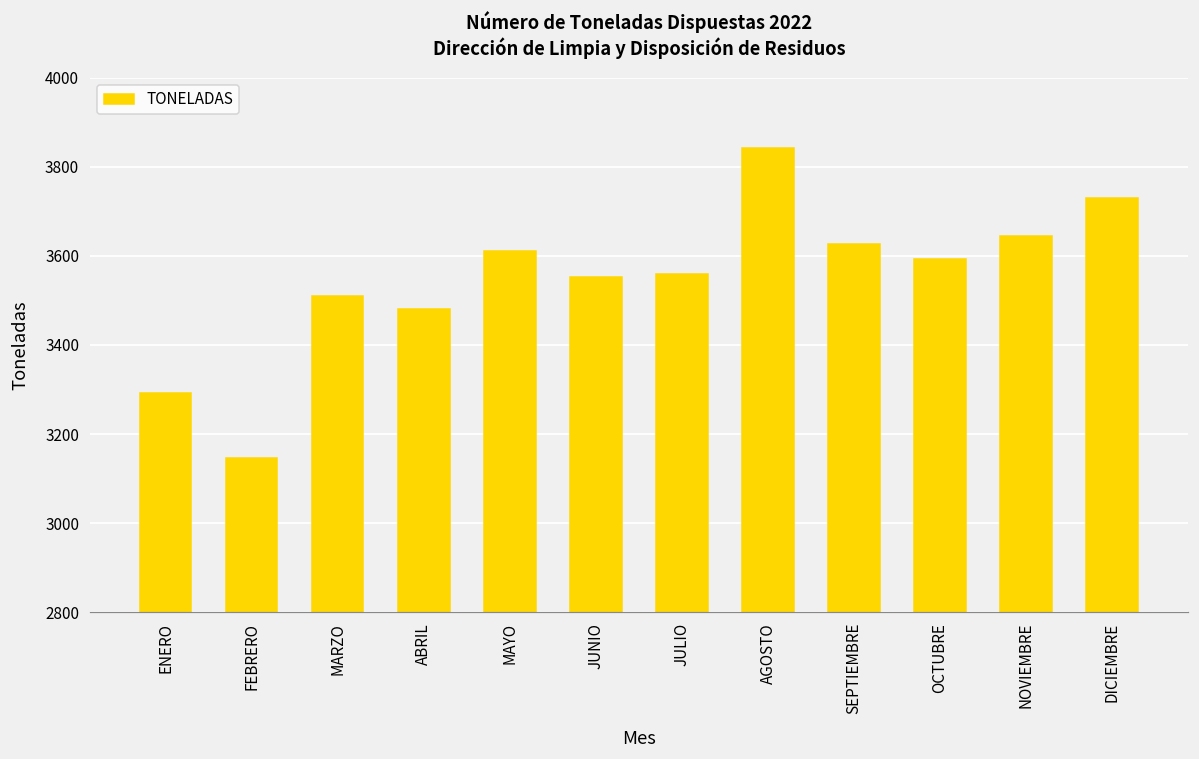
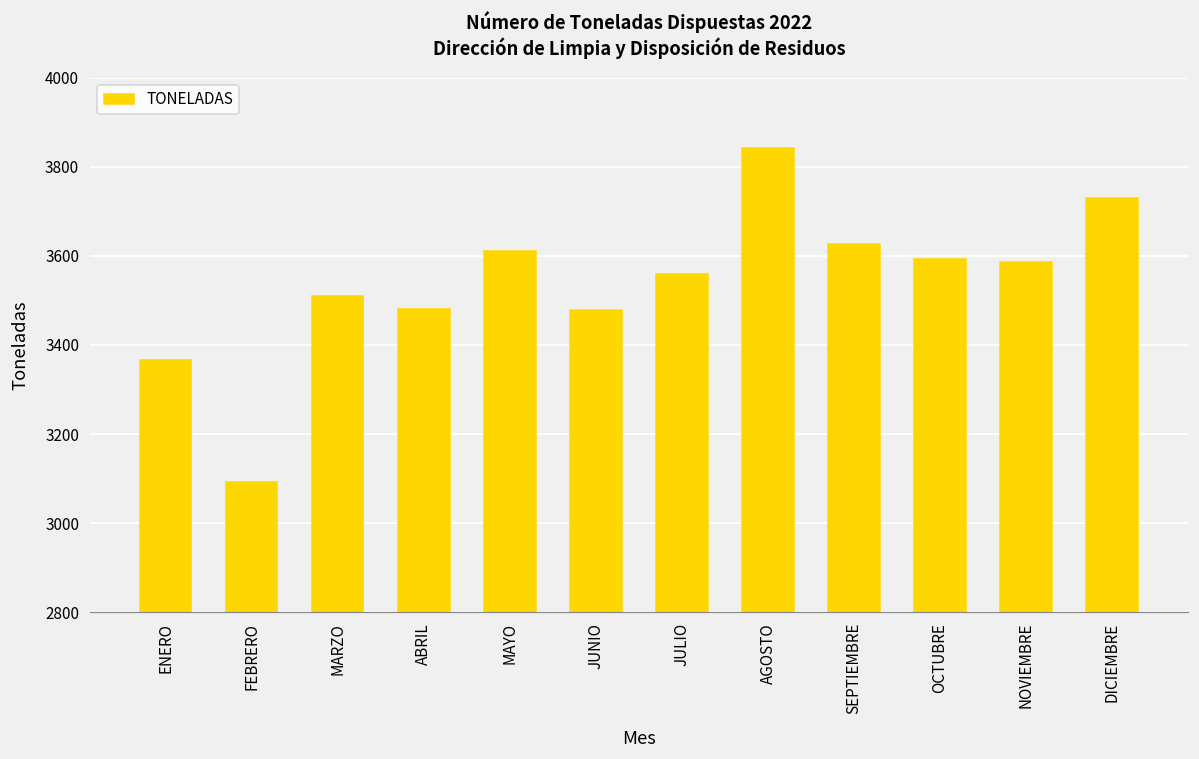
  {
-   "ENERO": 3290,
-   "FEBRERO": 3150,
+   "ENERO": 3370,
+   "FEBRERO": 3090,
    "MARZO": 3510,
    "ABRIL": 3480,
    "MAYO": 3610,
-   "JUNIO": 3550,
+   "JUNIO": 3480,
    "JULIO": 3560,
    "AGOSTO": 3840,
    "SEPTIEMBRE": 3630,
    "OCTUBRE": 3590,
-   "NOVIEMBRE": 3640,
+   "NOVIEMBRE": 3590,
    "DICIEMBRE": 3730
  }
